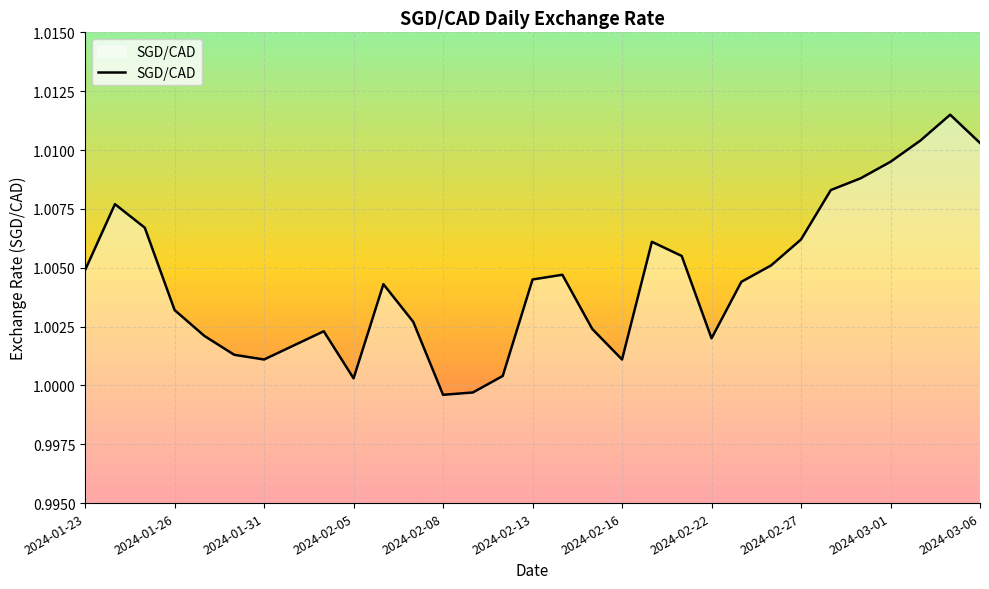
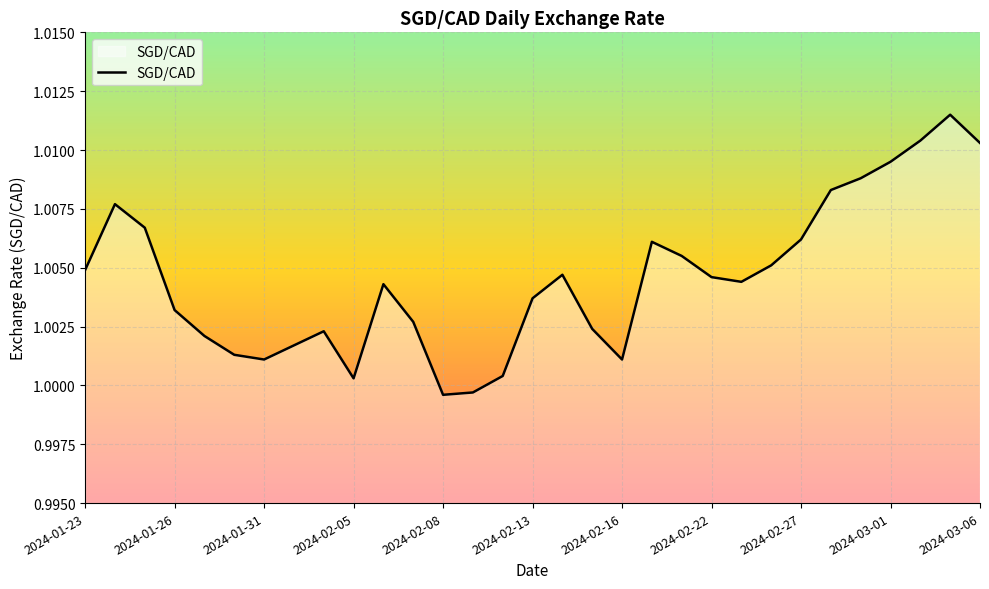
  {
    "2024-01-23": 1.0049,
    "2024-01-26": 1.0032,
    "2024-01-31": 1.0011,
    "2024-02-05": 1.0003,
    "2024-02-08": 0.9996,
-   "2024-02-13": 1.0045,
+   "2024-02-13": 1.0037,
    "2024-02-16": 1.0011,
-   "2024-02-22": 1.0020,
+   "2024-02-22": 1.0046,
    "2024-02-27": 1.0062,
    "2024-03-01": 1.0095,
    "2024-03-06": 1.0103
  }
